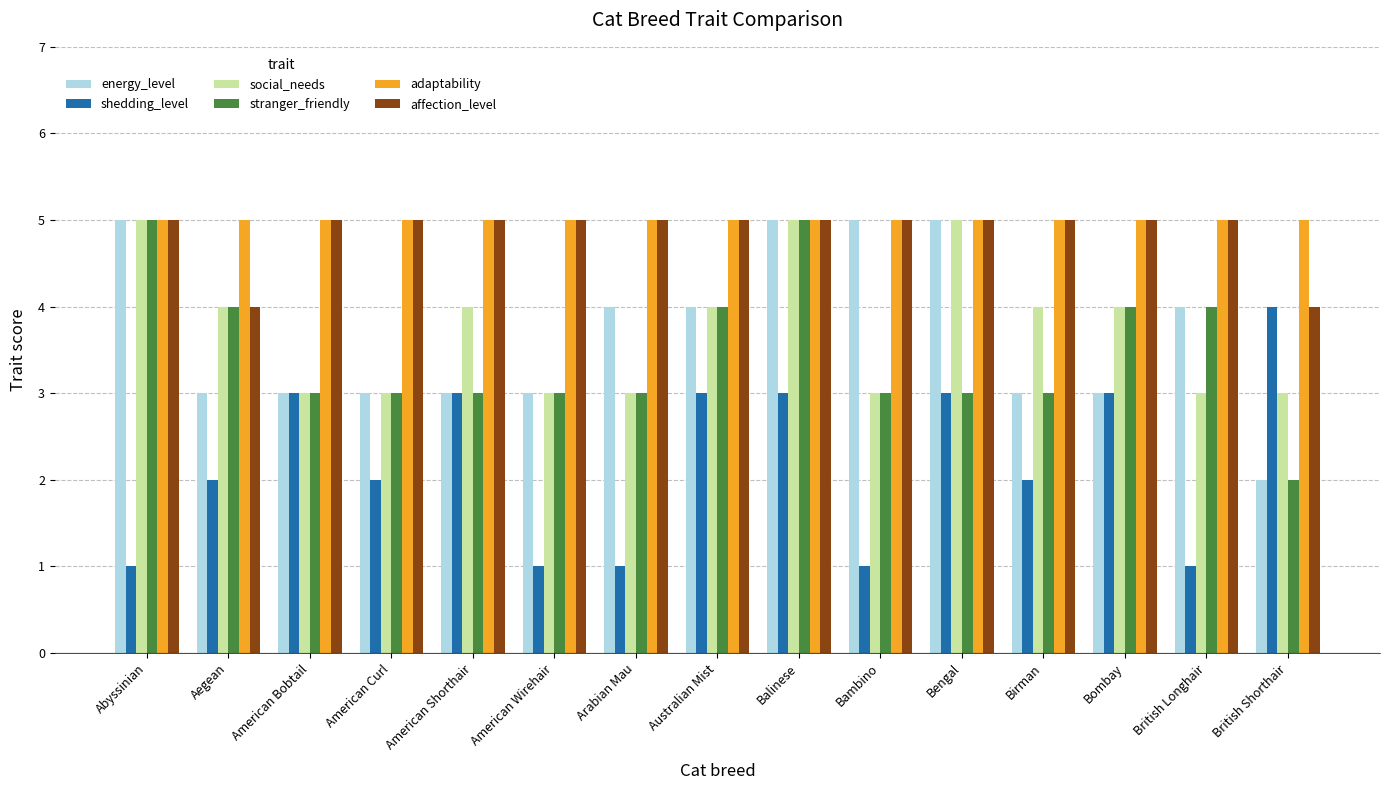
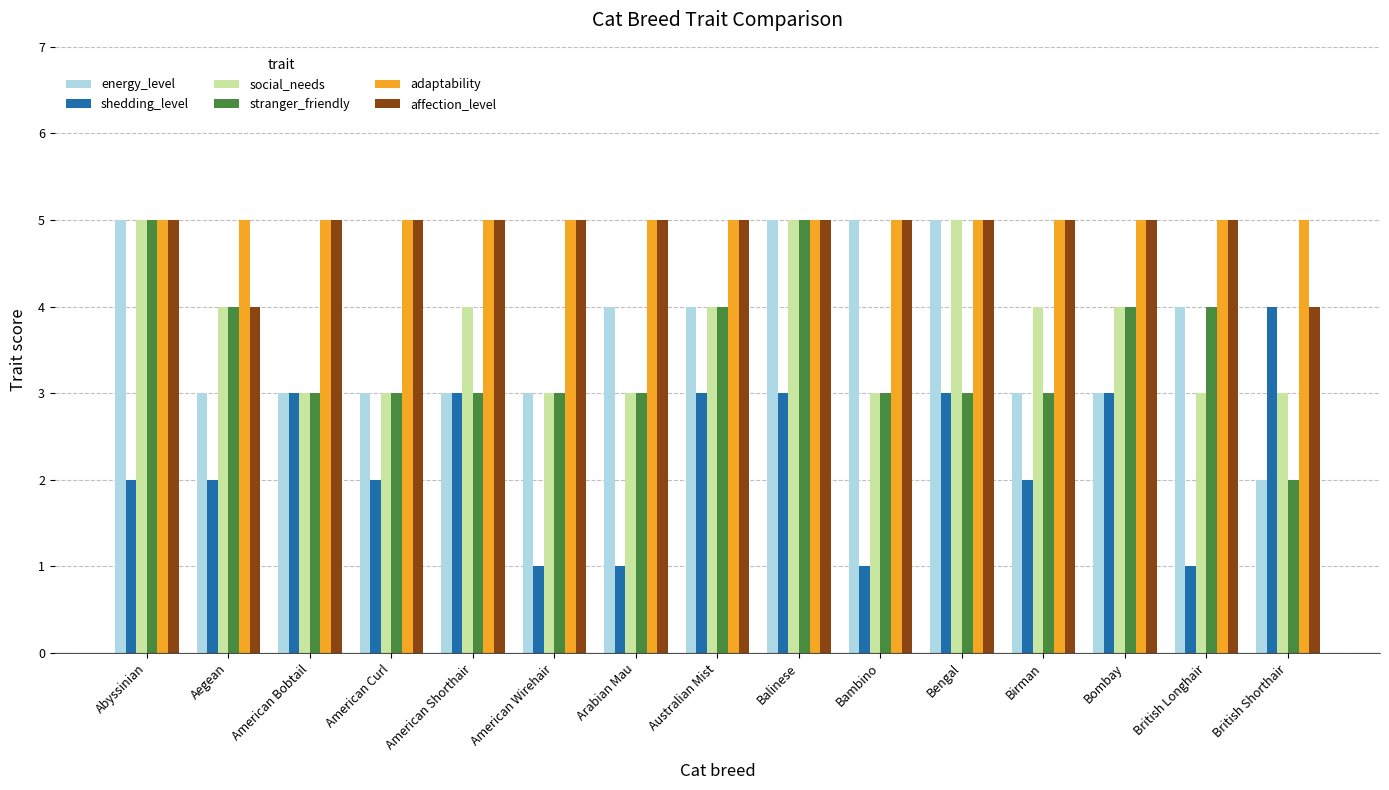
  {
    "energy_level": {
      "Abyssinian": 5,
      "Aegean": 3,
      "American Bobtail": 3,
      "American Curl": 3,
      "American Shorthair": 3,
      "American Wirehair": 3,
      "Arabian Mau": 4,
      "Australian Mist": 4,
      "Balinese": 5,
      "Bambino": 5,
      "Bengal": 5,
      "Birman": 3,
      "Bombay": 3,
      "British Longhair": 4,
      "British Shorthair": 2
    },
    "shedding_level": {
-     "Abyssinian": 1,
+     "Abyssinian": 2,
      "Aegean": 2,
      "American Bobtail": 3,
      "American Curl": 2,
      "American Shorthair": 3,
      "American Wirehair": 1,
      "Arabian Mau": 1,
      "Australian Mist": 3,
      "Balinese": 3,
      "Bambino": 1,
      "Bengal": 3,
      "Birman": 2,
      "Bombay": 3,
      "British Longhair": 1,
      "British Shorthair": 4
    },
    "social_needs": {
      "Abyssinian": 5,
      "Aegean": 4,
      "American Bobtail": 3,
      "American Curl": 3,
      "American Shorthair": 4,
      "American Wirehair": 3,
      "Arabian Mau": 3,
      "Australian Mist": 4,
      "Balinese": 5,
      "Bambino": 3,
      "Bengal": 5,
      "Birman": 4,
      "Bombay": 4,
      "British Longhair": 3,
      "British Shorthair": 3
    },
    "stranger_friendly": {
      "Abyssinian": 5,
      "Aegean": 4,
      "American Bobtail": 3,
      "American Curl": 3,
      "American Shorthair": 3,
      "American Wirehair": 3,
      "Arabian Mau": 3,
      "Australian Mist": 4,
      "Balinese": 5,
      "Bambino": 3,
      "Bengal": 3,
      "Birman": 3,
      "Bombay": 4,
      "British Longhair": 4,
      "British Shorthair": 2
    },
    "adaptability": {
      "Abyssinian": 5,
      "Aegean": 5,
      "American Bobtail": 5,
      "American Curl": 5,
      "American Shorthair": 5,
      "American Wirehair": 5,
      "Arabian Mau": 5,
      "Australian Mist": 5,
      "Balinese": 5,
      "Bambino": 5,
      "Bengal": 5,
      "Birman": 5,
      "Bombay": 5,
      "British Longhair": 5,
      "British Shorthair": 5
    },
    "affection_level": {
      "Abyssinian": 5,
      "Aegean": 4,
      "American Bobtail": 5,
      "American Curl": 5,
      "American Shorthair": 5,
      "American Wirehair": 5,
      "Arabian Mau": 5,
      "Australian Mist": 5,
      "Balinese": 5,
      "Bambino": 5,
      "Bengal": 5,
      "Birman": 5,
      "Bombay": 5,
      "British Longhair": 5,
      "British Shorthair": 4
    }
  }
